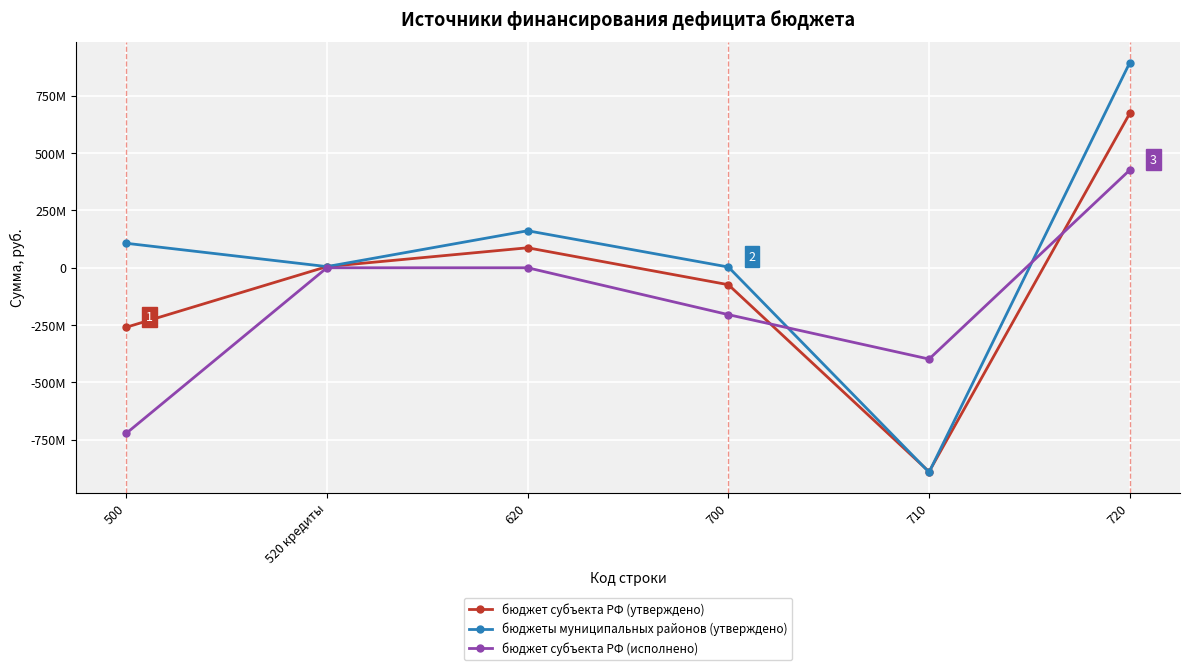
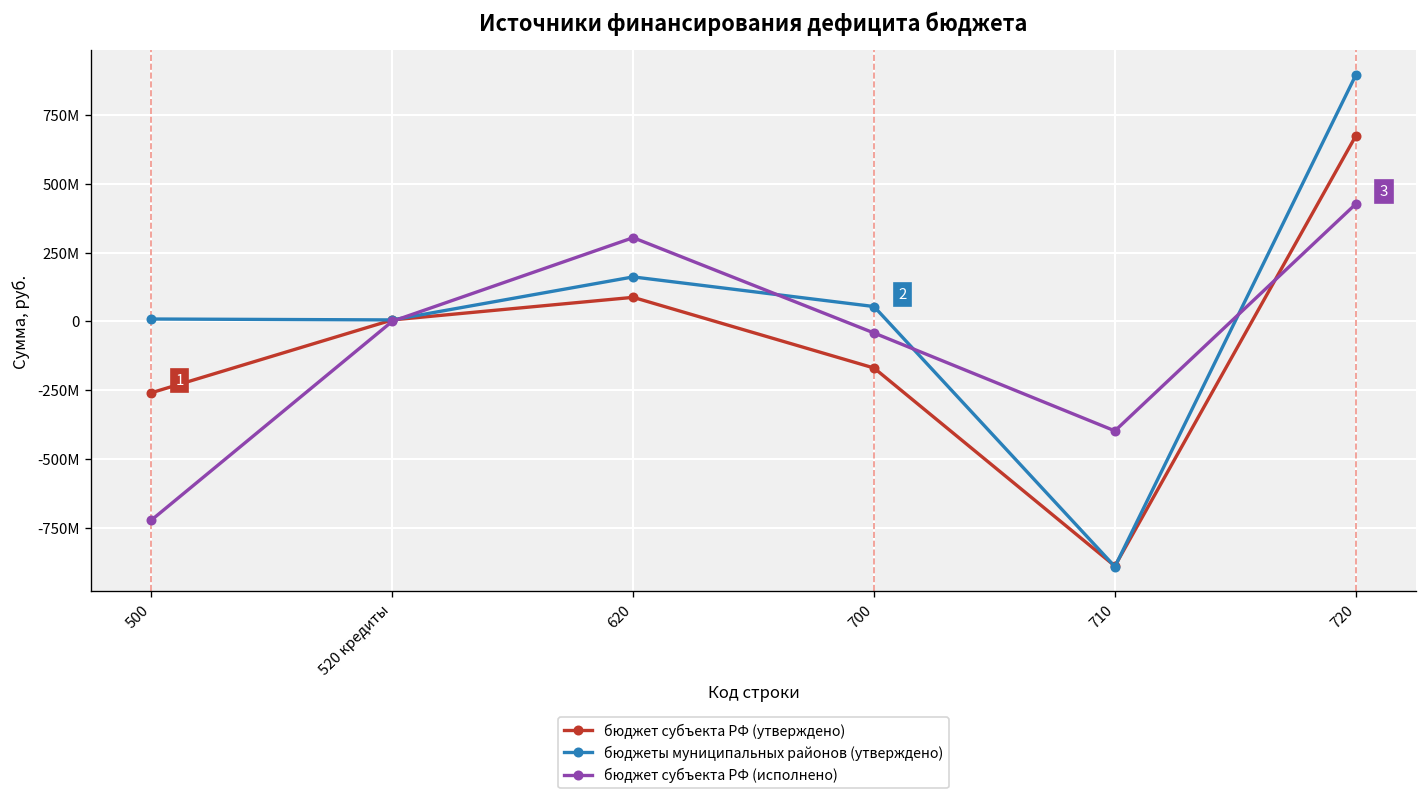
  {
    "бюджет субъекта РФ (утверждено)": {
      "620": 90000000,
-     "700": -70000000,
+     "700": -170000000,
      "720": 670000000
    },
    "бюджеты муниципальных районов (утверждено)": {
-     "500": 110000000,
+     "500": 10000000,
      "620": 160000000,
-     "700": 0,
+     "700": 50000000,
      "720": 900000000
    },
    "бюджет субъекта РФ (исполнено)": {
      "500": -720000000,
-     "620": 0,
-     "700": -200000000,
+     "620": 300000000,
+     "700": -40000000,
      "710": -400000000
    }
  }
